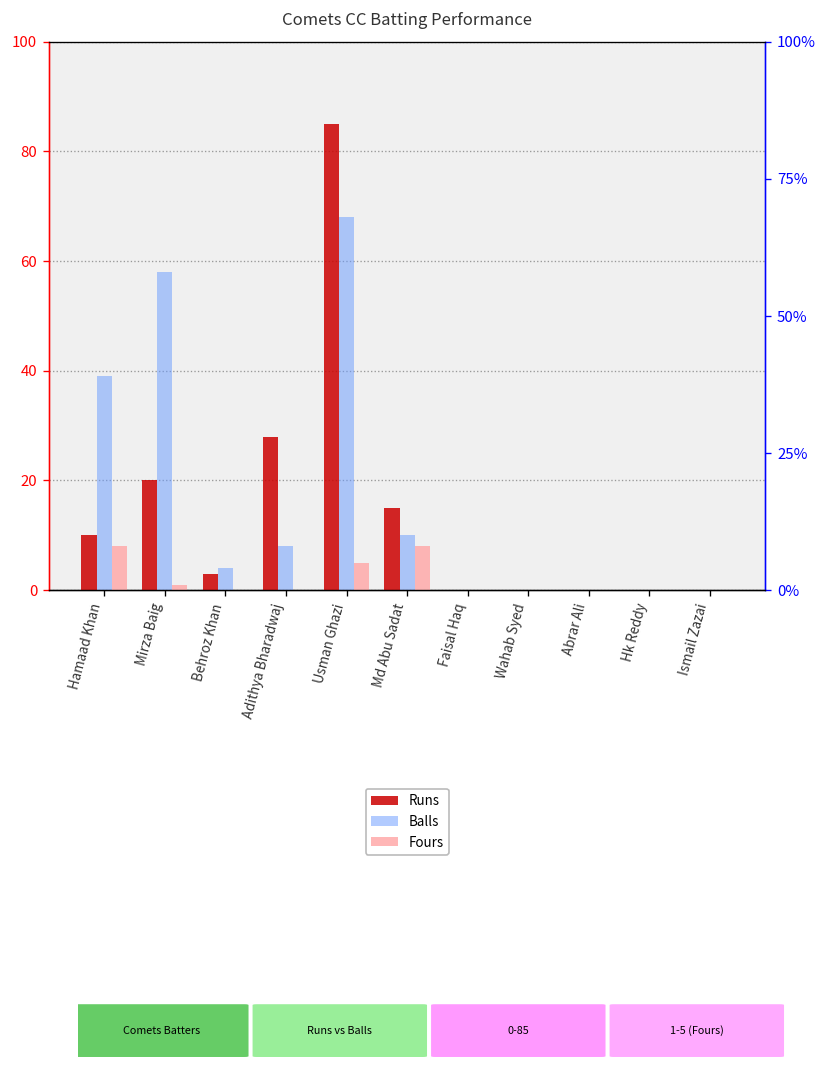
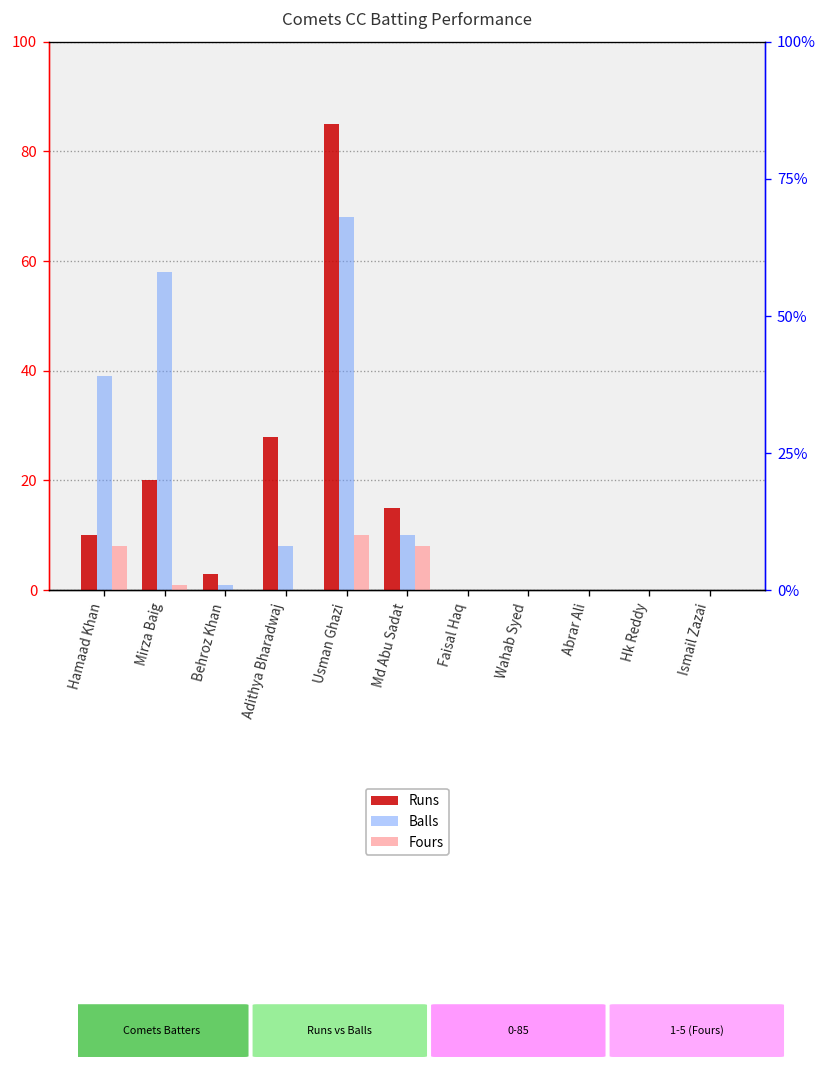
  {
    "Runs": {
      "Hamaad Khan": 10,
      "Mirza Baig": 20,
      "Behroz Khan": 3,
      "Adithya Bharadwaj": 28,
      "Usman Ghazi": 85,
      "Md Abu Sadat": 15,
      "Faisal Haq": 0,
      "Wahab Syed": 0,
      "Abrar Ali": 0,
      "Hk Reddy": 0,
      "Ismail Zazai": 0
    },
    "Balls": {
      "Hamaad Khan": 39,
      "Mirza Baig": 58,
-     "Behroz Khan": 4,
+     "Behroz Khan": 1,
      "Adithya Bharadwaj": 8,
      "Usman Ghazi": 68,
      "Md Abu Sadat": 10,
      "Faisal Haq": 0,
      "Wahab Syed": 0,
      "Abrar Ali": 0,
      "Hk Reddy": 0,
      "Ismail Zazai": 0
    },
    "Fours": {
      "Hamaad Khan": 8,
      "Mirza Baig": 1,
      "Behroz Khan": 0,
      "Adithya Bharadwaj": 0,
-     "Usman Ghazi": 5,
+     "Usman Ghazi": 10,
      "Md Abu Sadat": 8,
      "Faisal Haq": 0,
      "Wahab Syed": 0,
      "Abrar Ali": 0,
      "Hk Reddy": 0,
      "Ismail Zazai": 0
    }
  }
